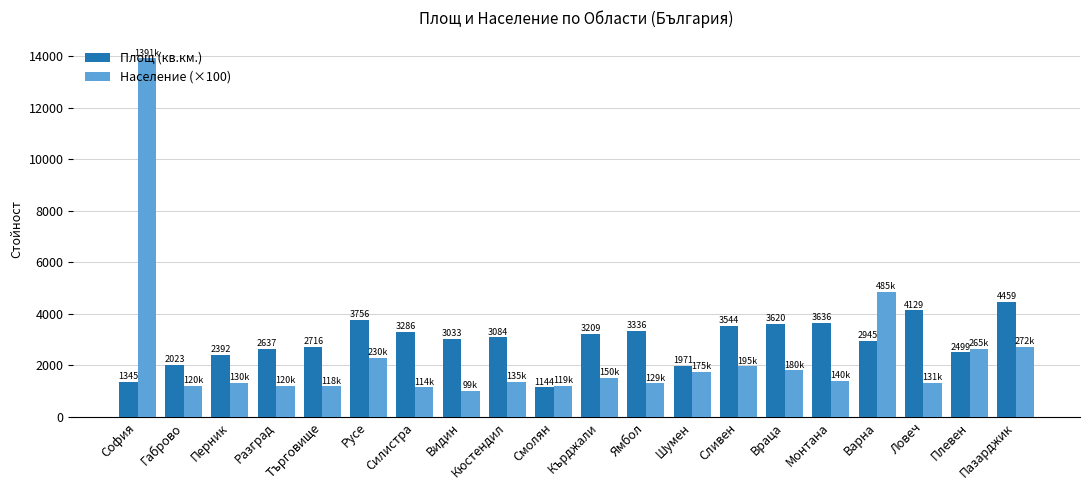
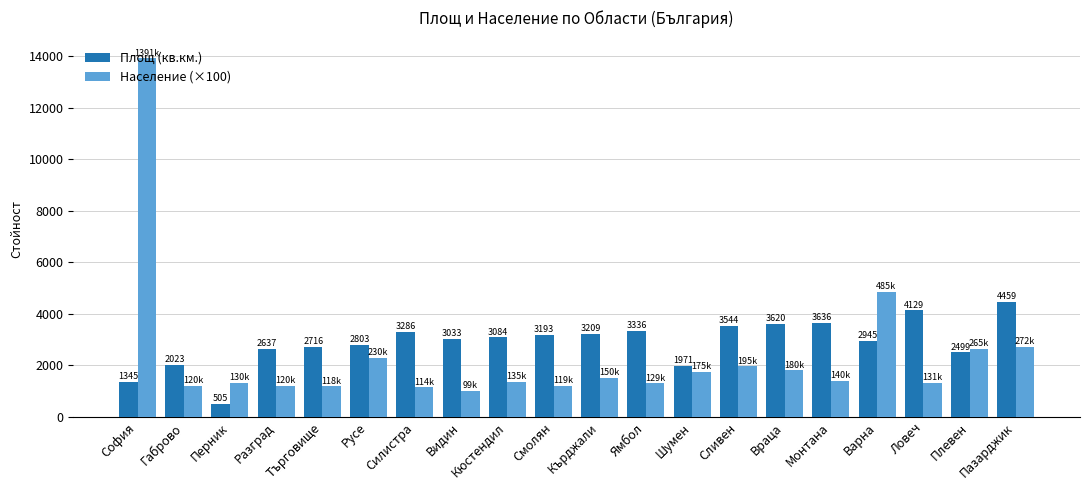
  {
    "Площ (кв.км.)": {
      "София": 1345,
      "Габрово": 2023,
-     "Перник": 2392,
+     "Перник": 505,
      "Разград": 2637,
      "Търговище": 2716,
-     "Русе": 3756,
+     "Русе": 2803,
      "Силистра": 3286,
      "Видин": 3033,
      "Кюстендил": 3084,
-     "Смолян": 1144,
+     "Смолян": 3193,
      "Кърджали": 3209,
      "Ямбол": 3336,
      "Шумен": 1971,
      "Сливен": 3544,
      "Враца": 3620,
      "Монтана": 3636,
      "Варна": 2945,
      "Ловеч": 4129,
      "Плевен": 2499,
      "Пазарджик": 4459
    }
  }
